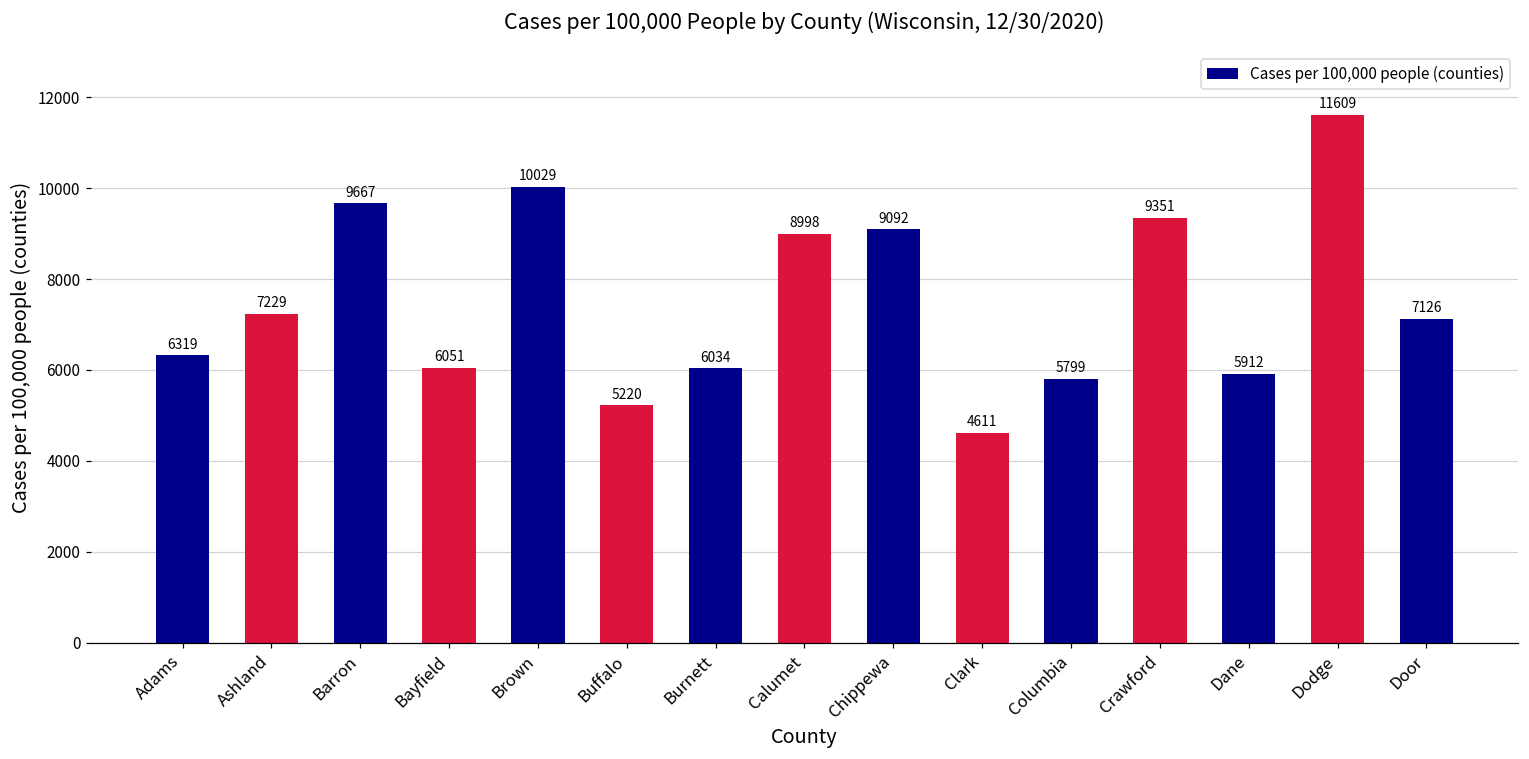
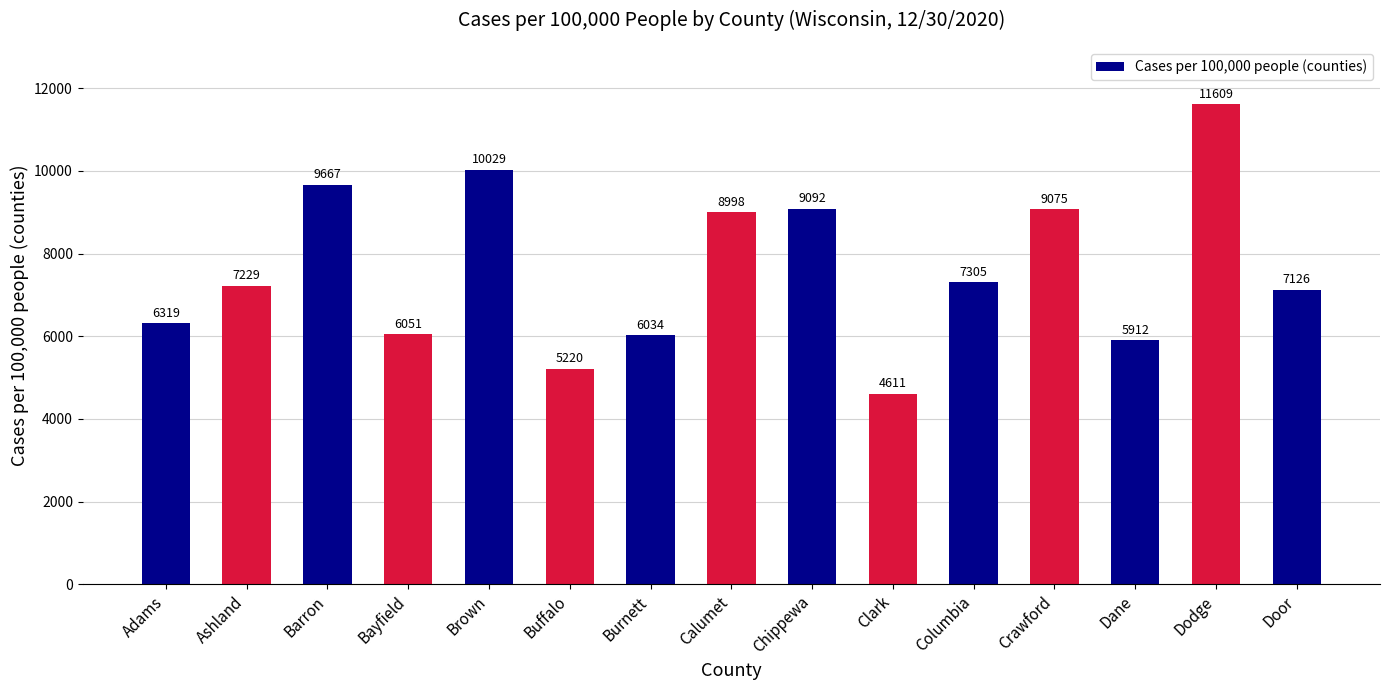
  {
    "Adams": 6319,
    "Ashland": 7229,
    "Barron": 9667,
    "Bayfield": 6051,
    "Brown": 10029,
    "Buffalo": 5220,
    "Burnett": 6034,
    "Calumet": 8998,
    "Chippewa": 9092,
    "Clark": 4611,
-   "Columbia": 5799,
-   "Crawford": 9351,
+   "Columbia": 7305,
+   "Crawford": 9075,
    "Dane": 5912,
    "Dodge": 11609,
    "Door": 7126
  }
